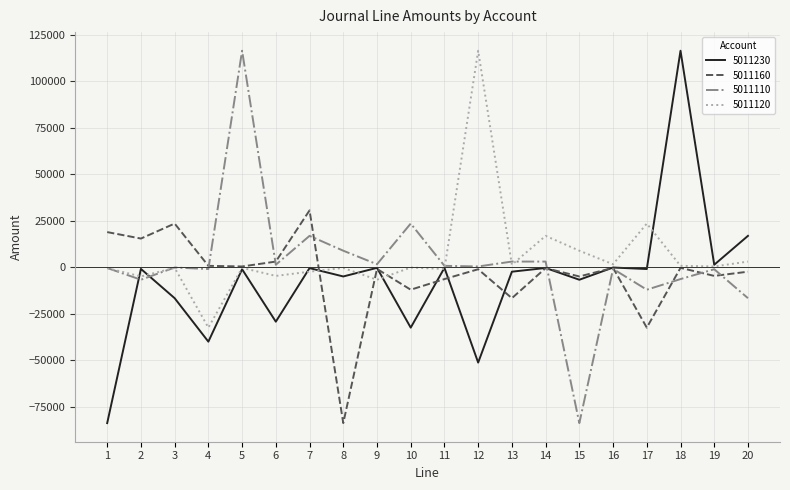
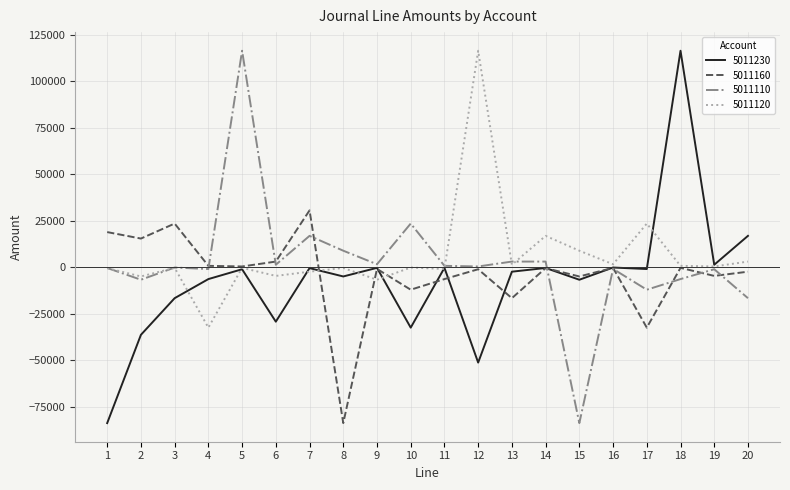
  {
    "5011230": {
      "1": -84000,
-     "2": -1000,
+     "2": -36000,
      "3": -17000,
-     "4": -40000,
+     "4": -6000,
      "6": -29000,
      "7": -1000,
      "8": -5000,
      "10": -33000,
      "12": -51000,
      "13": -2000,
      "15": -7000,
      "17": -1000,
      "18": 116000,
      "20": 17000
    },
    "5011160": {
      "1": 19000,
      "2": 15000,
      "3": 23000,
      "4": 1000,
      "6": 3000,
      "7": 31000,
      "8": -84000,
      "10": -12000,
      "11": -6000,
      "12": -1000,
      "13": -17000,
      "15": -5000,
      "17": -33000,
      "19": -5000,
      "20": -2000
    }
  }
